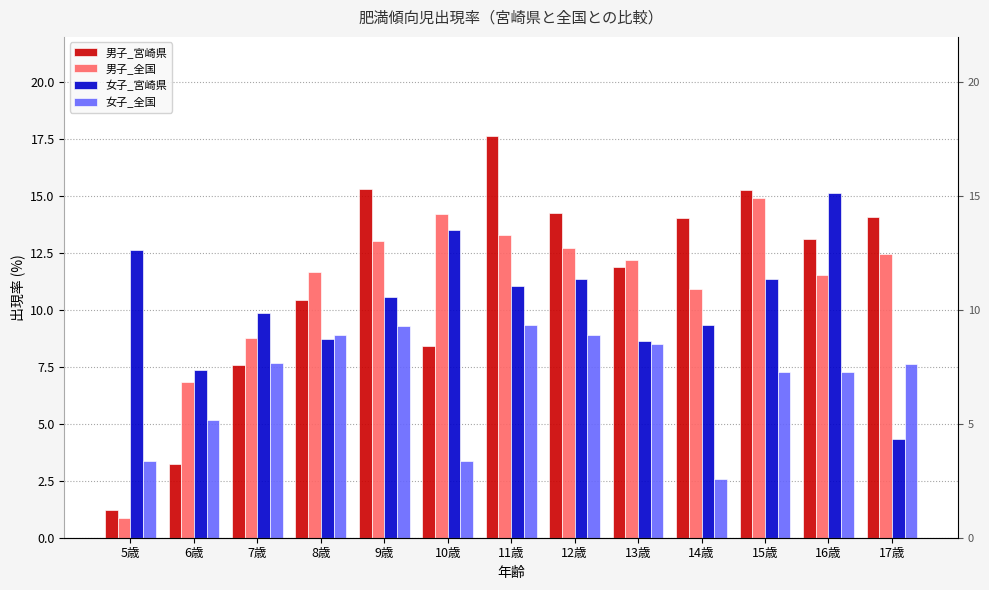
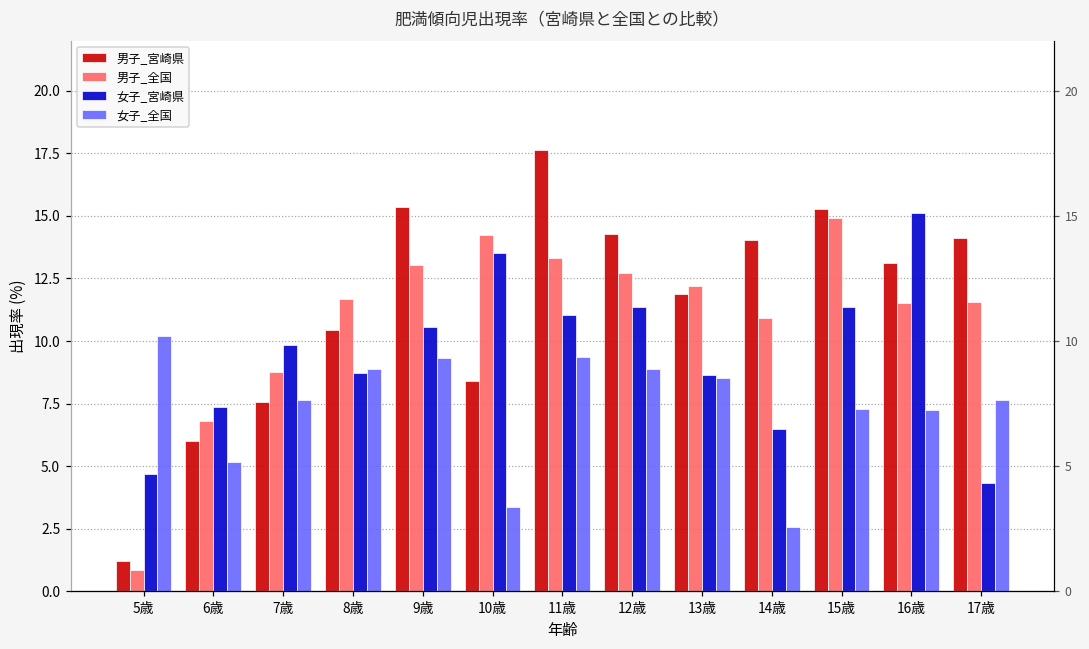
  {
    "男子_宮崎県": {
      "5歳": 1.2,
-     "6歳": 3.2,
+     "6歳": 6.0,
      "7歳": 7.6,
      "8歳": 10.5,
      "9歳": 15.3,
      "10歳": 8.4,
      "11歳": 17.7,
      "12歳": 14.3,
      "13歳": 11.9,
      "14歳": 14.0,
      "15歳": 15.3,
      "16歳": 13.1,
      "17歳": 14.1
    },
    "男子_全国": {
      "5歳": 0.9,
      "6歳": 6.8,
      "7歳": 8.8,
      "8歳": 11.7,
      "9歳": 13.1,
      "10歳": 14.2,
      "11歳": 13.3,
      "12歳": 12.7,
      "13歳": 12.2,
      "14歳": 10.9,
      "15歳": 14.9,
      "16歳": 11.5,
-     "17歳": 12.5
+     "17歳": 11.6
    },
    "女子_宮崎県": {
-     "5歳": 12.6,
+     "5歳": 4.7,
      "6歳": 7.4,
      "7歳": 9.9,
      "8歳": 8.7,
      "9歳": 10.6,
      "10歳": 13.5,
      "11歳": 11.1,
      "12歳": 11.4,
      "13歳": 8.6,
-     "14歳": 9.4,
+     "14歳": 6.5,
      "15歳": 11.4,
      "16歳": 15.1,
      "17歳": 4.3
    },
    "女子_全国": {
-     "5歳": 3.4,
+     "5歳": 10.2,
      "6歳": 5.2,
      "7歳": 7.7,
      "8歳": 8.9,
      "9歳": 9.3,
      "10歳": 3.4,
      "11歳": 9.4,
      "12歳": 8.9,
      "13歳": 8.5,
      "14歳": 2.6,
      "15歳": 7.3,
      "16歳": 7.3,
      "17歳": 7.6
    }
  }
